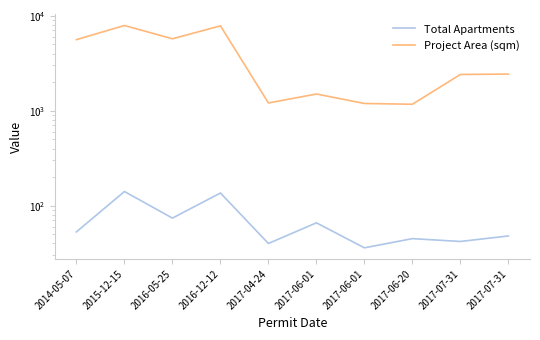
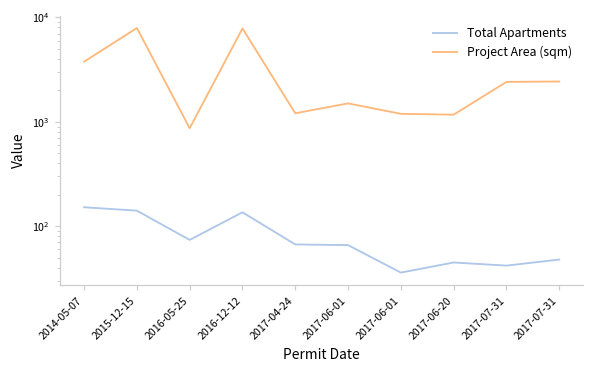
  {
    "Total Apartments": {
-     "2014-05-07": 50,
+     "2014-05-07": 150,
      "2015-12-15": 140,
      "2016-05-25": 70,
      "2016-12-12": 140,
-     "2017-04-24": 40,
+     "2017-04-24": 70,
      "2017-06-20": 50
    },
    "Project Area (sqm)": {
-     "2014-05-07": 6000,
+     "2014-05-07": 3800,
      "2015-12-15": 8000,
-     "2016-05-25": 6000,
+     "2016-05-25": 900,
      "2016-12-12": 8000,
      "2017-04-24": 1200,
      "2017-06-20": 1200
    }
  }
